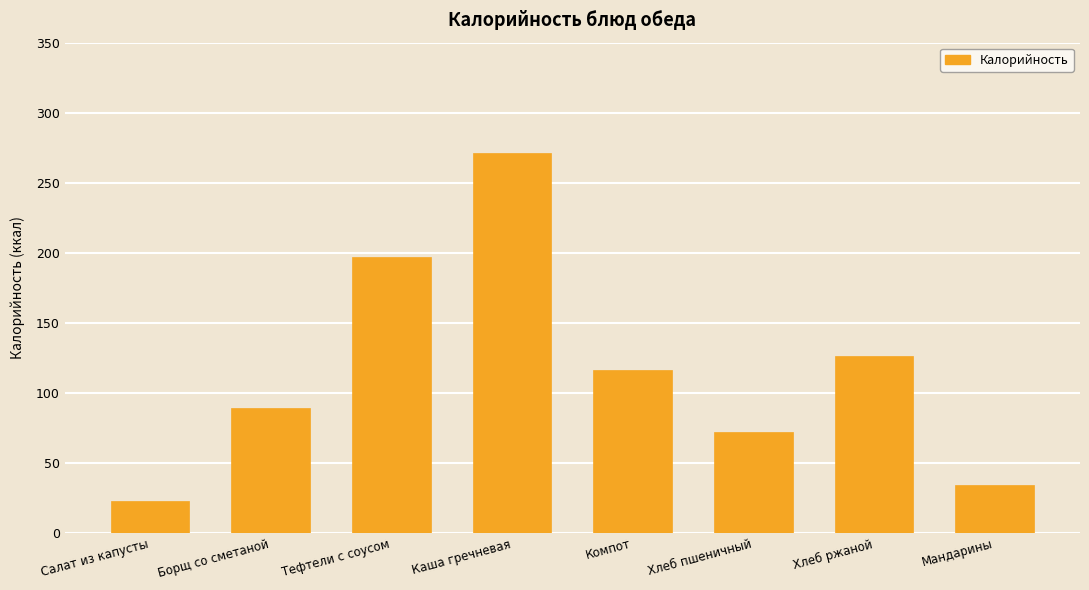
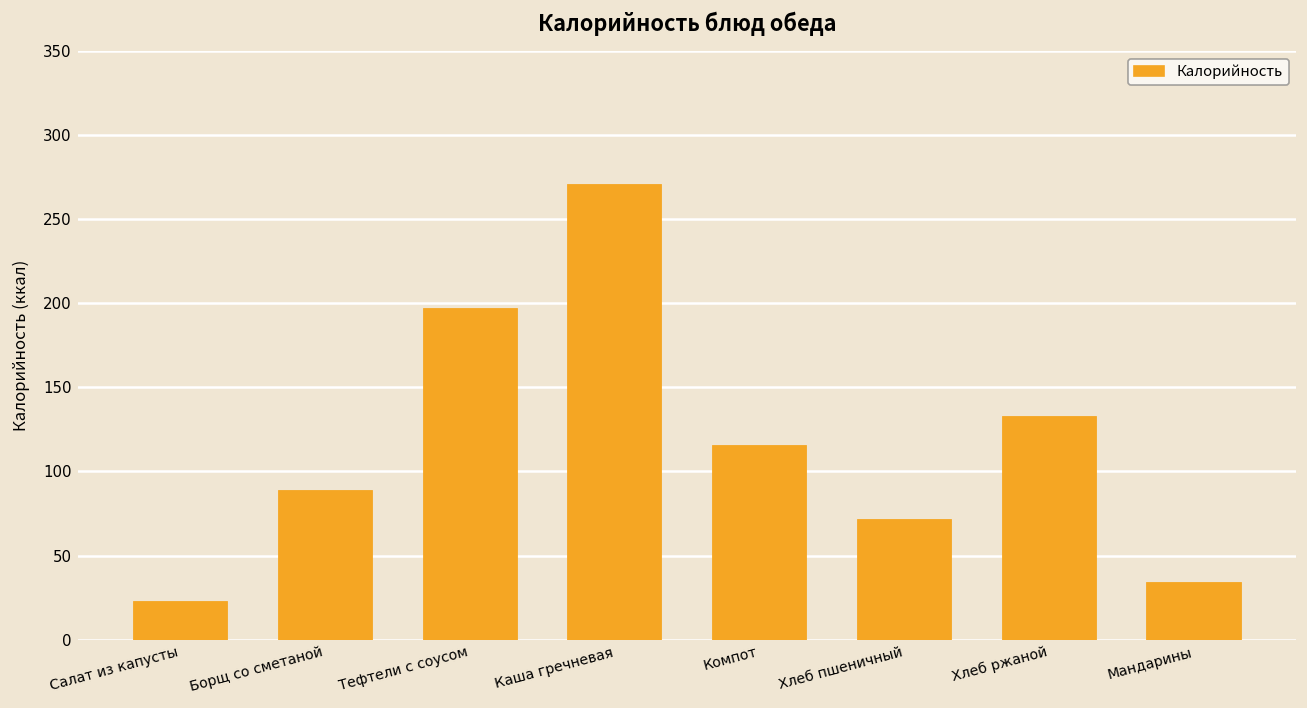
  {
    "Салат из капусты": 23,
    "Борщ со сметаной": 89,
    "Тефтели с соусом": 197,
    "Каша гречневая": 271,
    "Компот": 116,
    "Хлеб пшеничный": 72,
-   "Хлеб ржаной": 126,
+   "Хлеб ржаной": 133,
    "Мандарины": 34
  }
